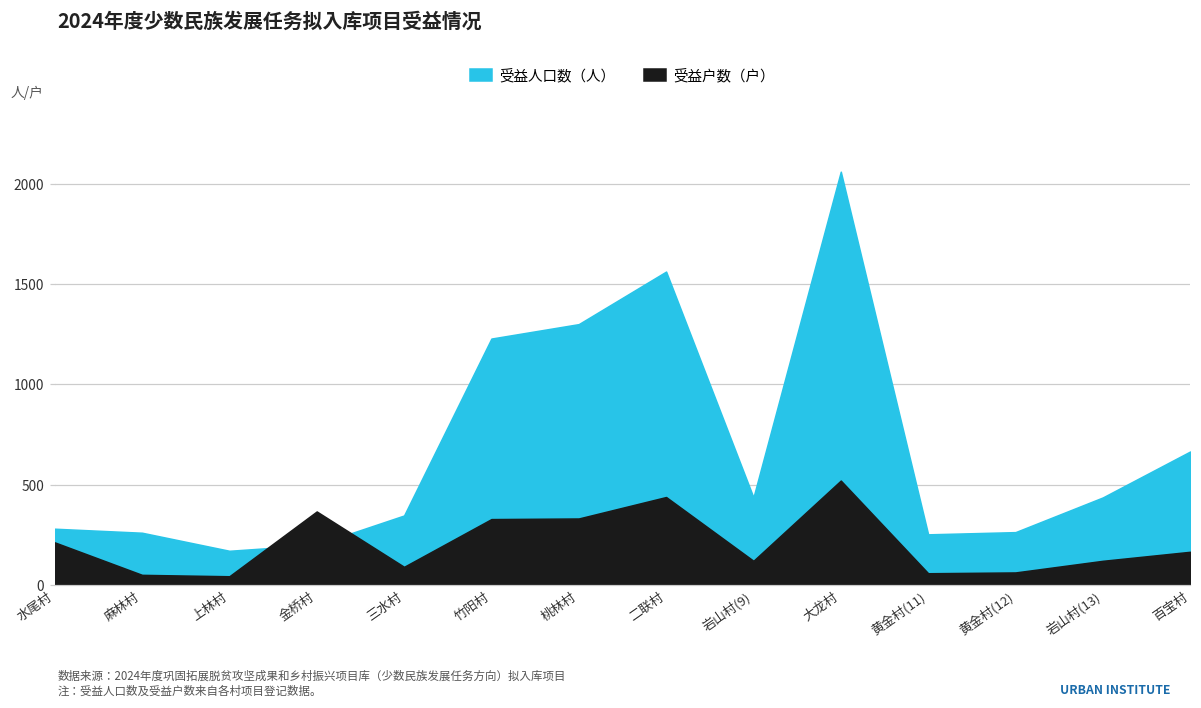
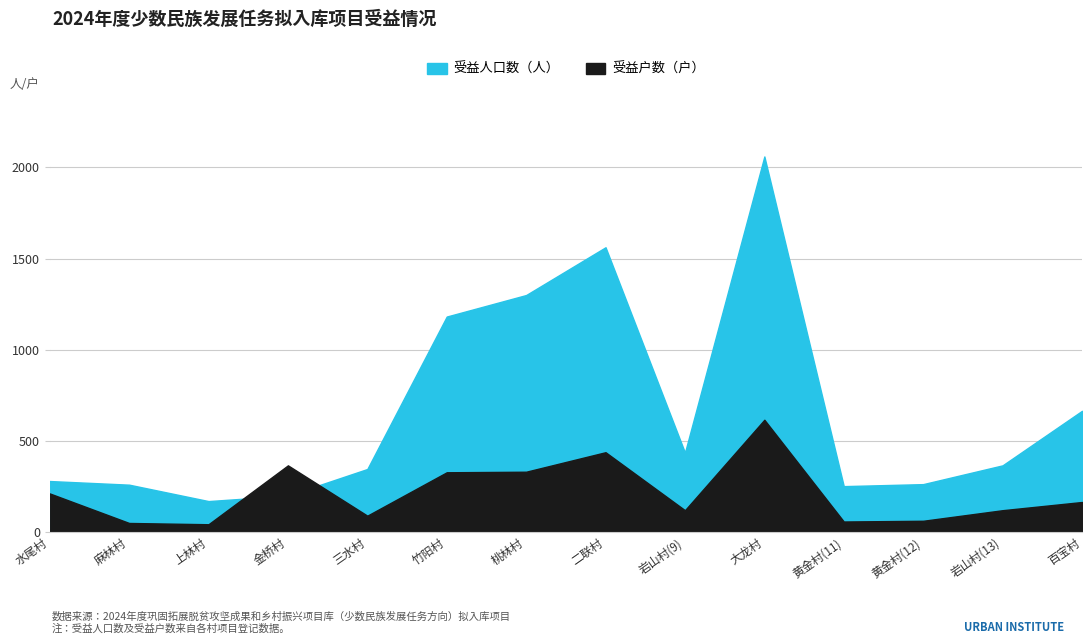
  {
    "受益人口数（人）": {
      "水尾村": 280,
      "麻林村": 260,
      "上林村": 170,
      "三水村": 350,
-     "竹阳村": 1230,
+     "竹阳村": 1180,
      "桃林村": 1300,
      "二联村": 1560,
      "岩山村(9)": 440,
      "大龙村": 2060,
      "黄金村(11)": 250,
      "黄金村(12)": 260,
-     "岩山村(13)": 440,
+     "岩山村(13)": 370,
      "百宝村": 670
    },
    "受益户数（户）": {
      "水尾村": 210,
      "麻林村": 50,
      "上林村": 40,
      "金桥村": 370,
      "三水村": 90,
      "竹阳村": 330,
      "桃林村": 330,
      "二联村": 440,
      "岩山村(9)": 120,
-     "大龙村": 520,
+     "大龙村": 620,
      "黄金村(11)": 60,
      "黄金村(12)": 60,
      "岩山村(13)": 120,
      "百宝村": 170
    }
  }
